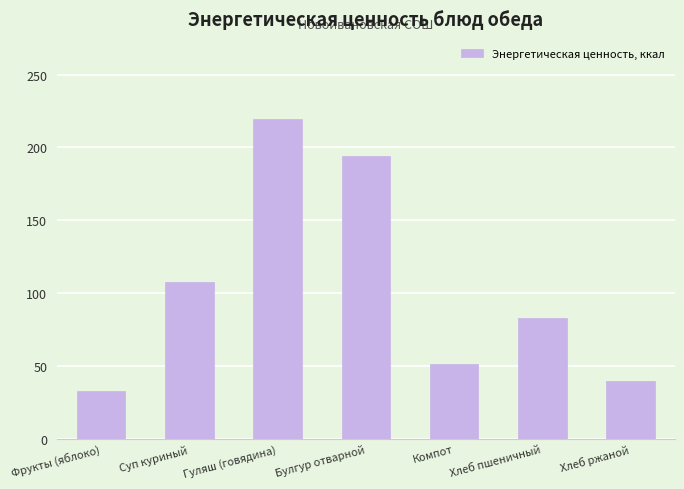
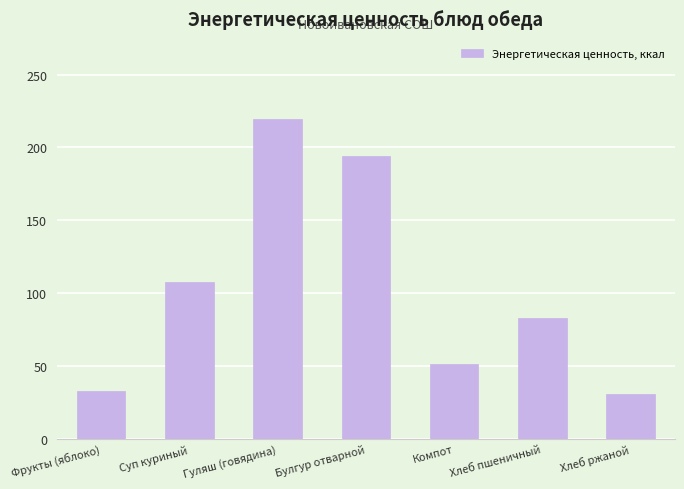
  {
    "Фрукты (яблоко)": 33,
    "Суп куриный": 108,
    "Гуляш (говядина)": 220,
    "Булгур отварной": 194,
    "Компот": 51,
    "Хлеб пшеничный": 83,
-   "Хлеб ржаной": 40
+   "Хлеб ржаной": 31
  }
